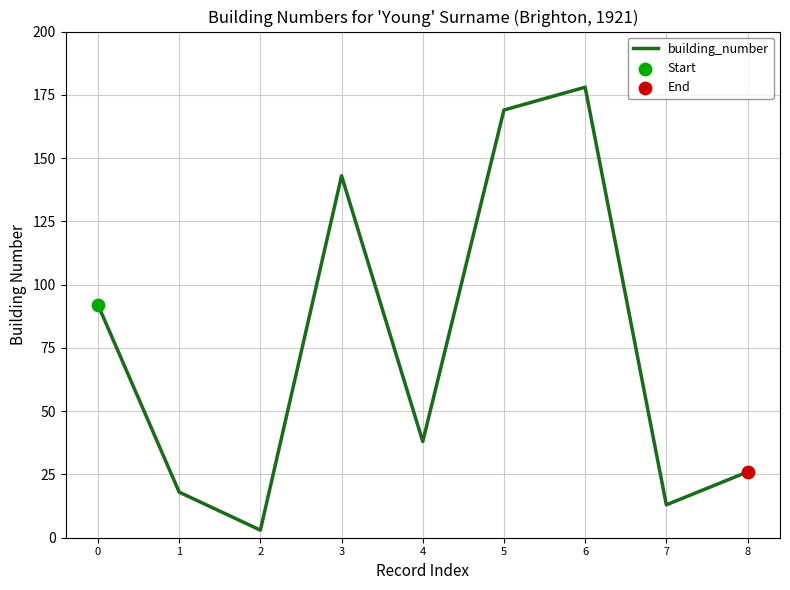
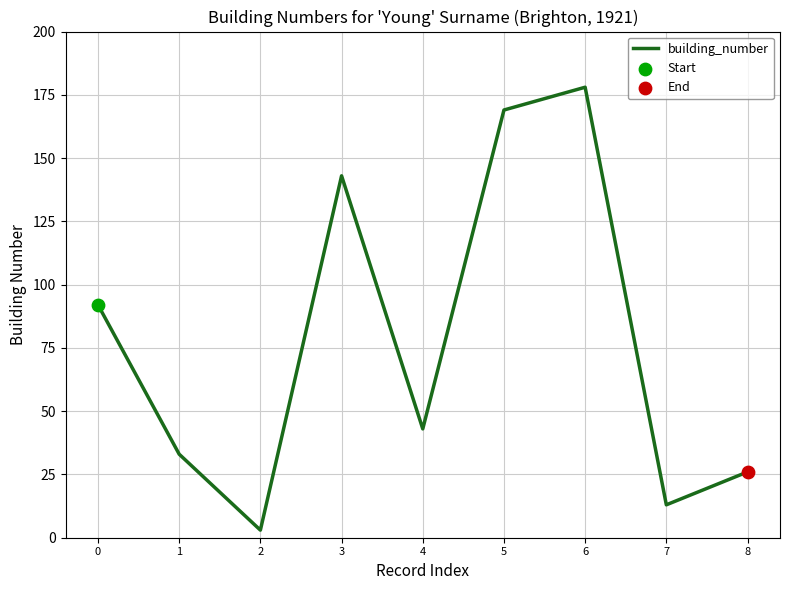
  {
    "building_number": {
-     "1": 18,
+     "1": 33,
      "2": 3,
      "3": 143,
-     "4": 38,
+     "4": 43,
      "5": 169,
      "6": 178,
      "7": 13
    }
  }
